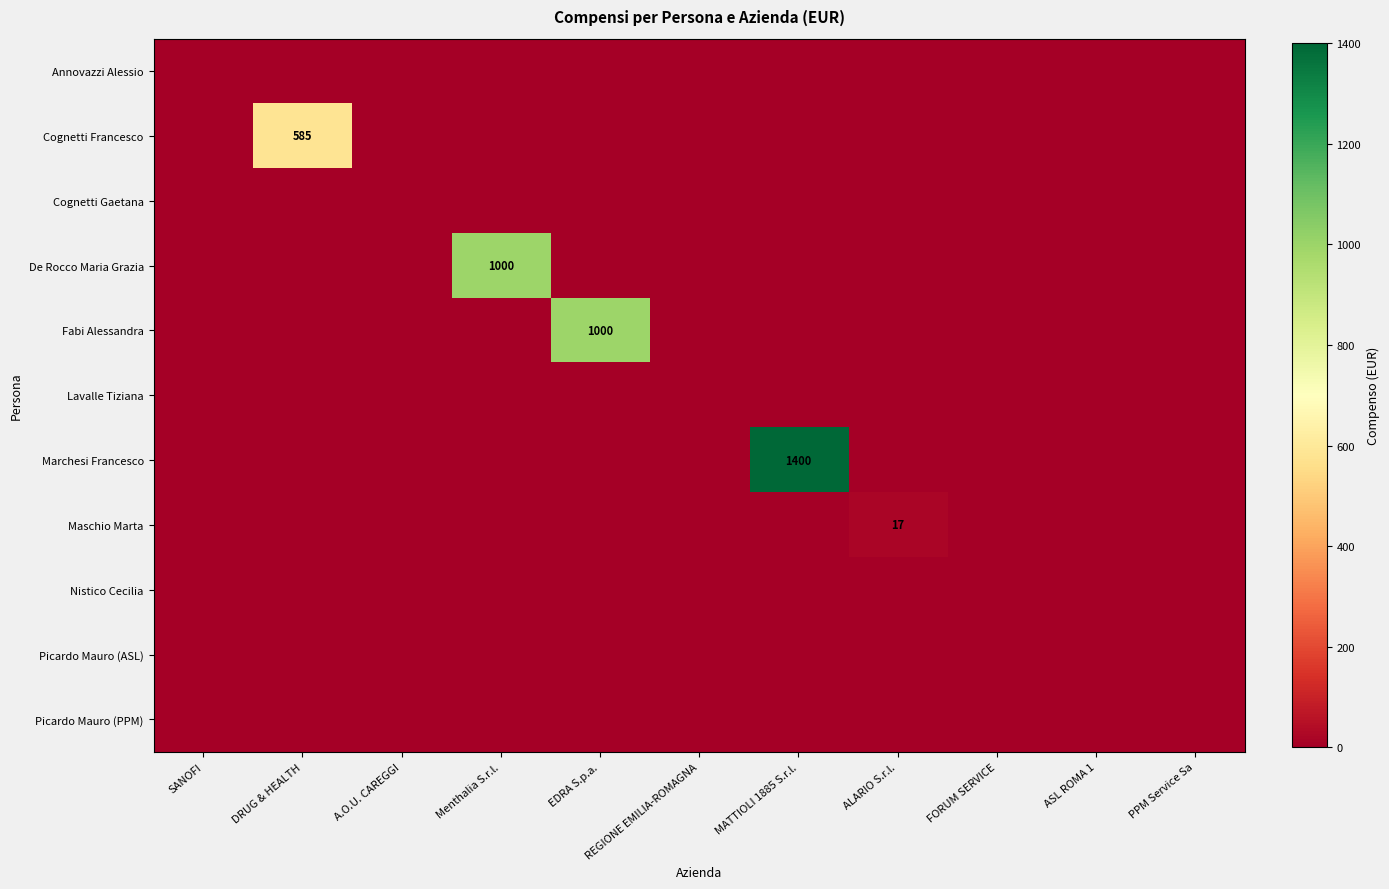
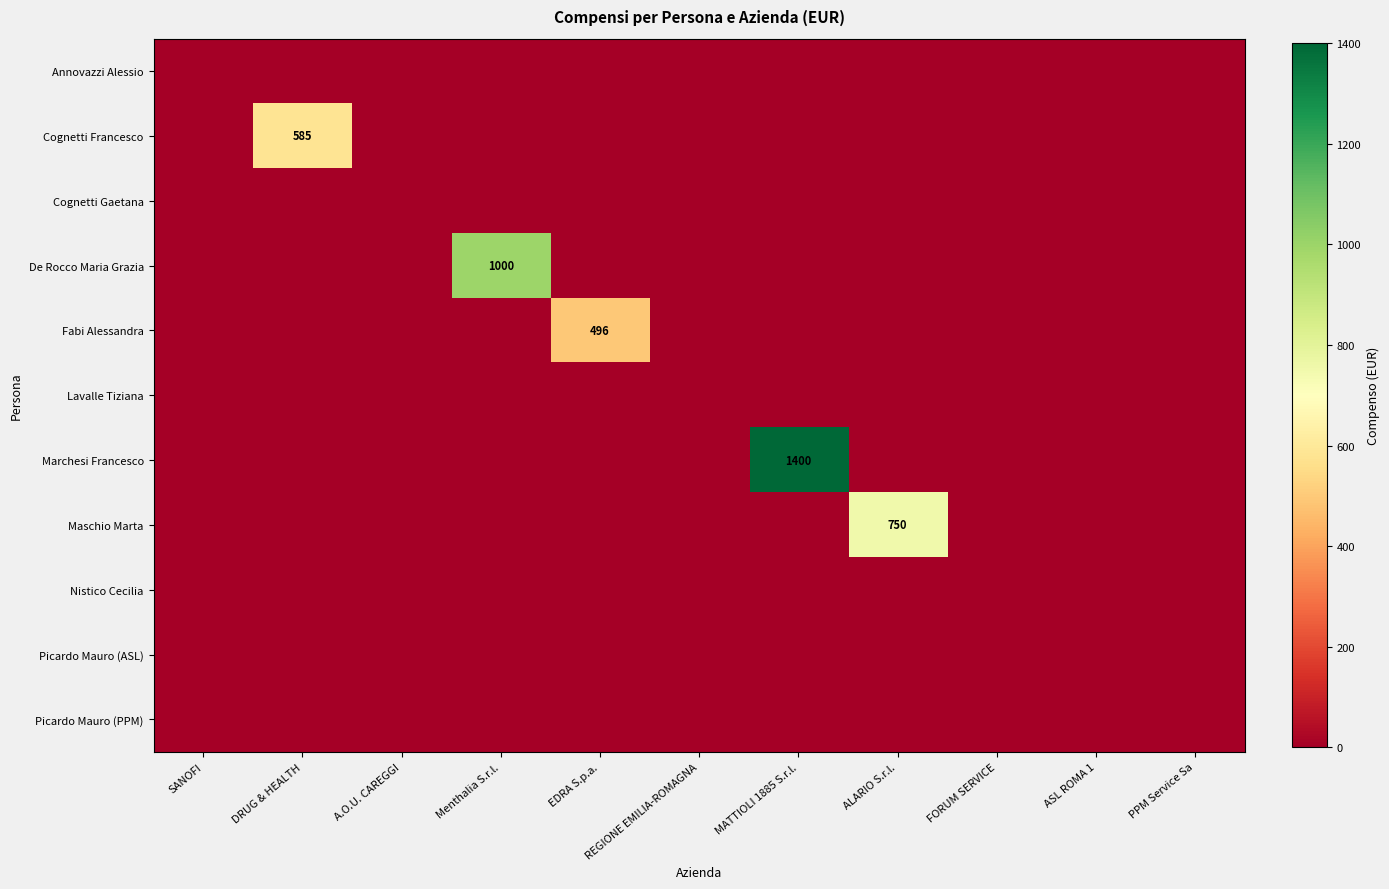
  {
    "Cognetti Francesco": {
      "DRUG & HEALTH": 585
    },
    "De Rocco Maria Grazia": {
      "Menthalia S.r.l.": 1000
    },
    "Fabi Alessandra": {
-     "EDRA S.p.a.": 1000
+     "EDRA S.p.a.": 496
    },
    "Marchesi Francesco": {
      "MATTIOLI 1885 S.r.l.": 1400
    },
    "Maschio Marta": {
-     "ALARIO S.r.l.": 17
+     "ALARIO S.r.l.": 750
    }
  }
